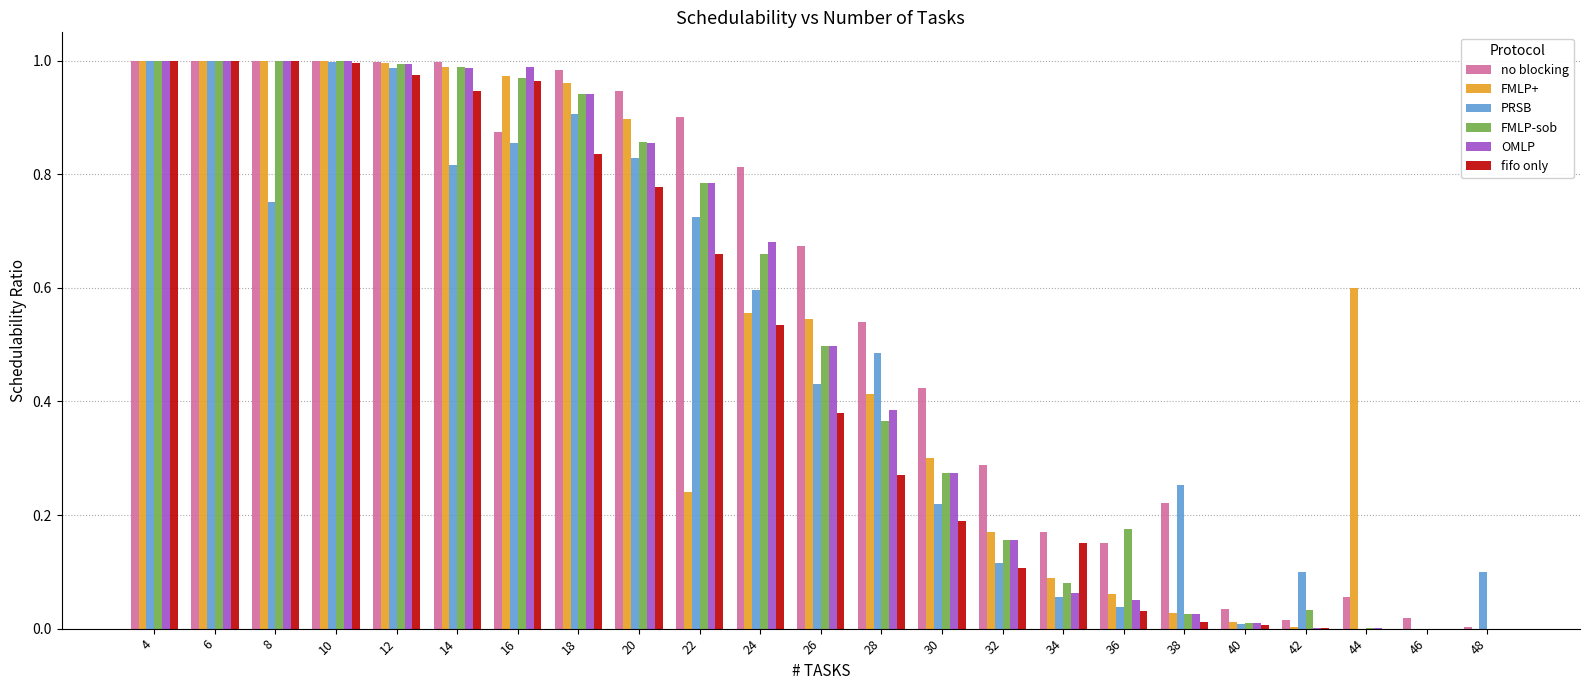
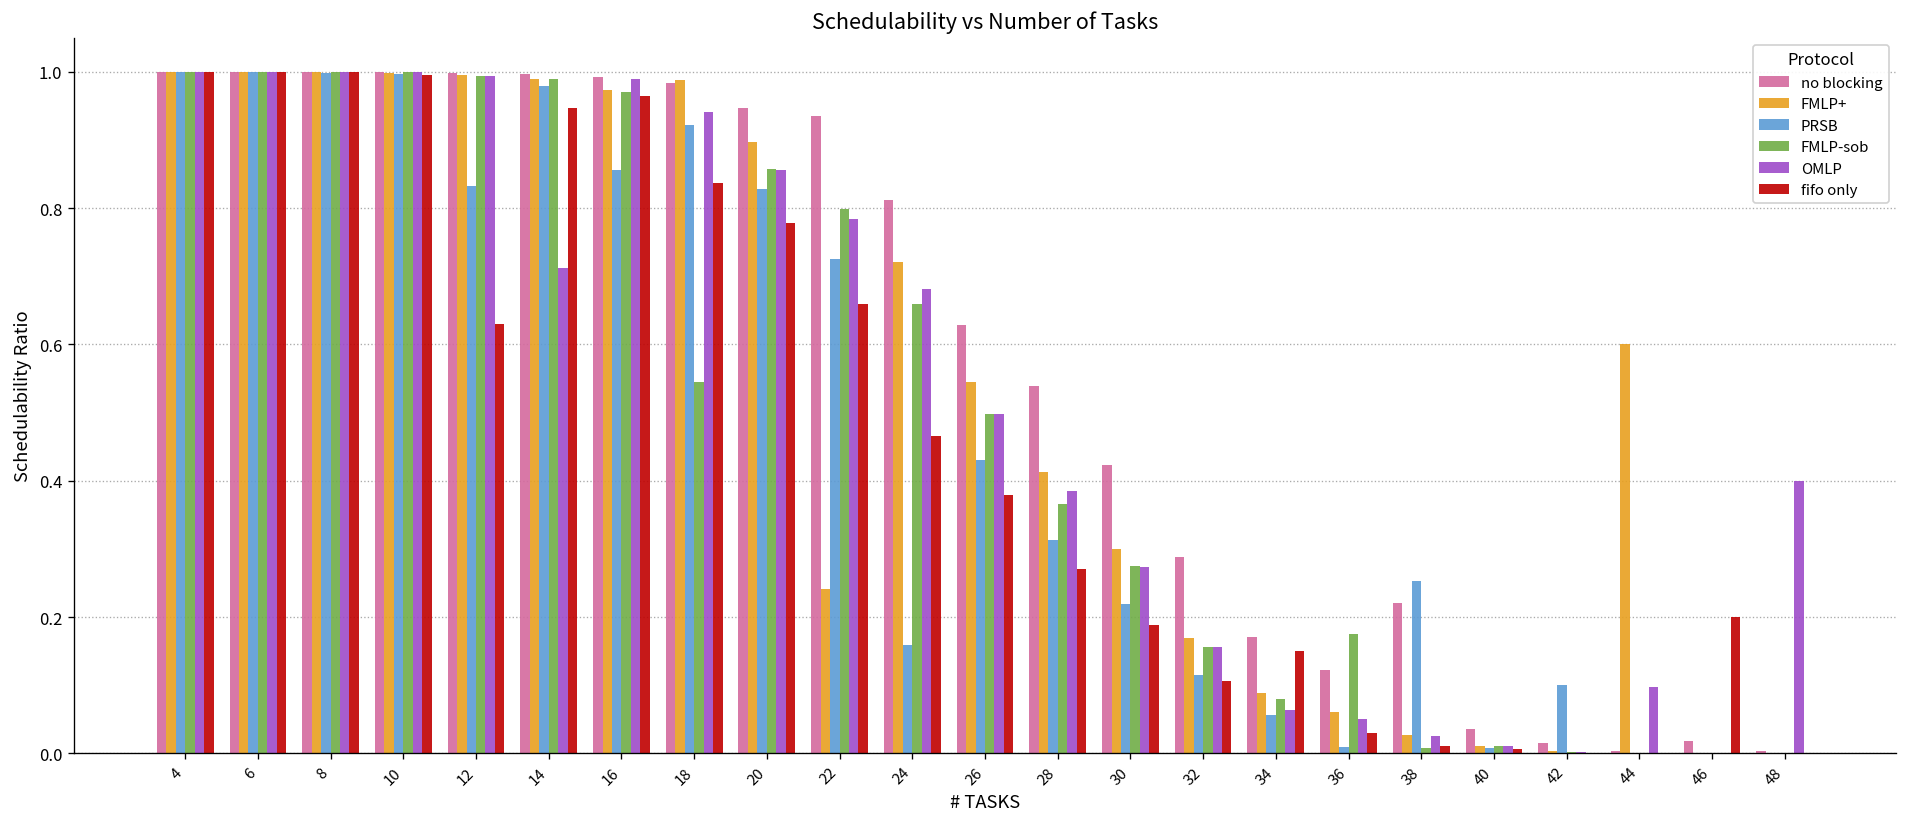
  {
    "no blocking": {
      "4": 1.00,
      "6": 1.00,
      "8": 1.00,
      "10": 1.00,
      "12": 1.00,
      "14": 1.00,
-     "16": 0.87,
+     "16": 0.99,
      "18": 0.98,
      "20": 0.95,
-     "22": 0.90,
+     "22": 0.94,
      "24": 0.81,
-     "26": 0.67,
+     "26": 0.63,
      "28": 0.54,
      "30": 0.42,
      "32": 0.29,
      "34": 0.17,
-     "36": 0.15,
+     "36": 0.12,
      "38": 0.22,
      "40": 0.04,
      "42": 0.02,
-     "44": 0.06,
+     "44": 0.00,
      "46": 0.02
    },
    "FMLP+": {
      "4": 1.00,
      "6": 1.00,
      "8": 1.00,
      "10": 1.00,
      "12": 1.00,
      "14": 0.99,
      "16": 0.97,
-     "18": 0.96,
+     "18": 0.99,
      "20": 0.90,
      "22": 0.24,
-     "24": 0.56,
+     "24": 0.72,
      "26": 0.54,
      "28": 0.41,
      "30": 0.30,
      "32": 0.17,
      "34": 0.09,
      "36": 0.06,
      "38": 0.03,
      "40": 0.01,
      "44": 0.60,
      "46": 0.00,
      "48": 0.00
    },
    "PRSB": {
      "4": 1.00,
      "6": 1.00,
-     "8": 0.75,
+     "8": 1.00,
      "10": 1.00,
-     "12": 0.99,
-     "14": 0.82,
+     "12": 0.83,
+     "14": 0.98,
      "16": 0.86,
-     "18": 0.91,
+     "18": 0.92,
      "20": 0.83,
      "22": 0.73,
-     "24": 0.60,
+     "24": 0.16,
      "26": 0.43,
-     "28": 0.49,
+     "28": 0.31,
      "30": 0.22,
      "32": 0.11,
      "34": 0.06,
-     "36": 0.04,
+     "36": 0.01,
      "38": 0.25,
      "40": 0.01,
      "42": 0.10,
      "44": 0.00,
      "46": 0.00,
-     "48": 0.1
+     "48": 0.0
    },
    "FMLP-sob": {
      "4": 1.00,
      "6": 1.00,
      "8": 1.00,
      "10": 1.00,
      "12": 0.99,
      "14": 0.99,
      "16": 0.97,
-     "18": 0.94,
+     "18": 0.54,
      "20": 0.86,
-     "22": 0.78,
+     "22": 0.80,
      "24": 0.66,
      "26": 0.50,
      "28": 0.37,
      "30": 0.27,
      "32": 0.16,
      "34": 0.08,
      "36": 0.18,
-     "38": 0.02,
+     "38": 0.01,
      "40": 0.01,
-     "42": 0.03,
+     "42": 0.00,
      "46": 0.00,
      "48": 0.00
    },
    "OMLP": {
      "4": 1.00,
      "6": 1.00,
      "8": 1.00,
      "10": 1.00,
      "12": 0.99,
-     "14": 0.99,
+     "14": 0.71,
      "16": 0.99,
      "18": 0.94,
      "20": 0.86,
      "22": 0.78,
      "24": 0.68,
      "26": 0.50,
      "28": 0.39,
      "30": 0.27,
      "32": 0.16,
      "34": 0.06,
      "36": 0.05,
      "38": 0.02,
      "40": 0.01,
-     "44": 0.00,
+     "44": 0.10,
      "46": 0.00,
-     "48": 0.0
+     "48": 0.4
    },
    "fifo only": {
      "4": 1.00,
      "6": 1.00,
      "8": 1.00,
      "10": 1.00,
-     "12": 0.97,
+     "12": 0.63,
      "14": 0.95,
      "16": 0.97,
      "18": 0.84,
      "20": 0.78,
      "22": 0.66,
-     "24": 0.53,
+     "24": 0.47,
      "26": 0.38,
      "28": 0.27,
      "30": 0.19,
      "32": 0.11,
      "34": 0.15,
      "36": 0.03,
      "38": 0.01,
      "40": 0.01,
      "44": 0.00,
-     "46": 0.0,
+     "46": 0.2,
      "48": 0.00
    }
  }
